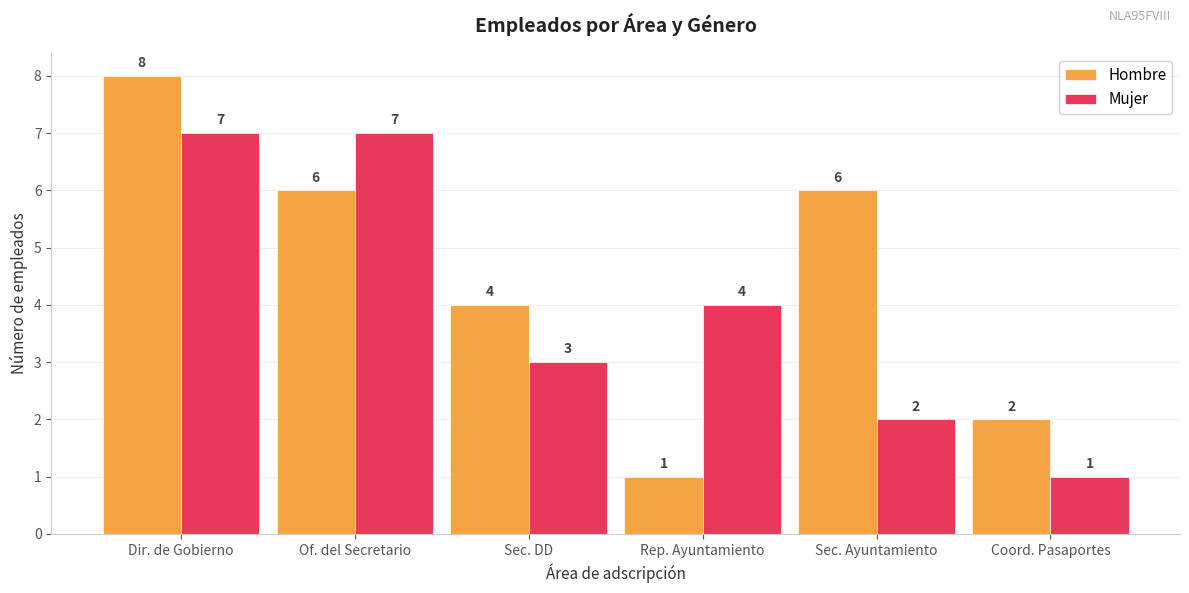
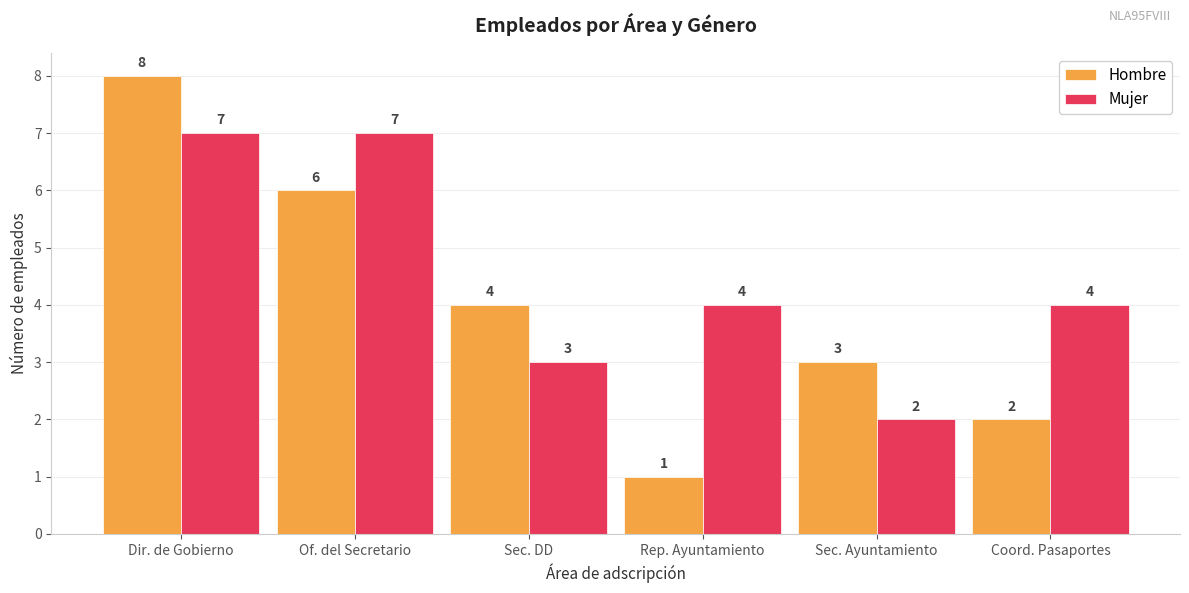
  {
    "Hombre": {
      "Dir. de Gobierno": 8,
      "Of. del Secretario": 6,
      "Sec. DD": 4,
      "Rep. Ayuntamiento": 1,
-     "Sec. Ayuntamiento": 6,
+     "Sec. Ayuntamiento": 3,
      "Coord. Pasaportes": 2
    },
    "Mujer": {
      "Dir. de Gobierno": 7,
      "Of. del Secretario": 7,
      "Sec. DD": 3,
      "Rep. Ayuntamiento": 4,
      "Sec. Ayuntamiento": 2,
-     "Coord. Pasaportes": 1
+     "Coord. Pasaportes": 4
    }
  }
